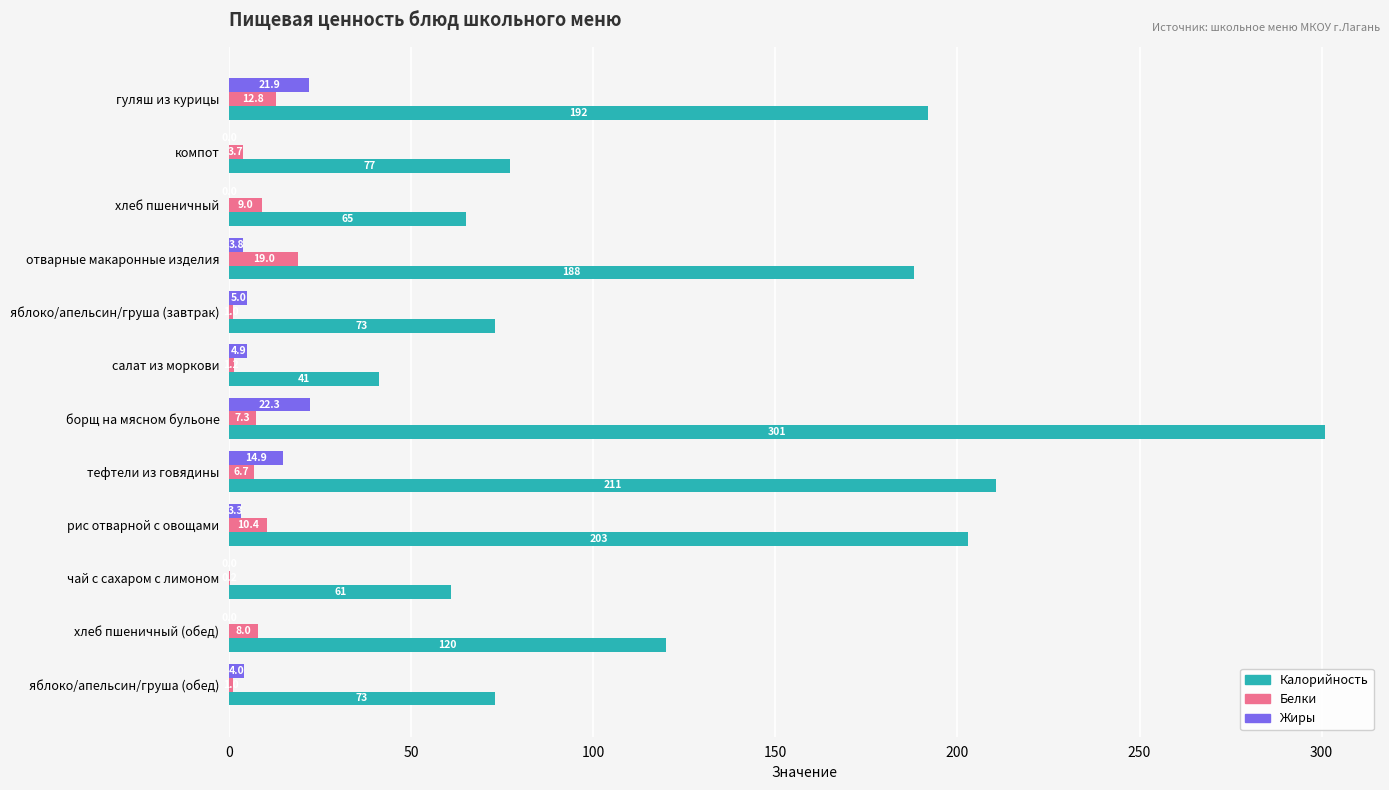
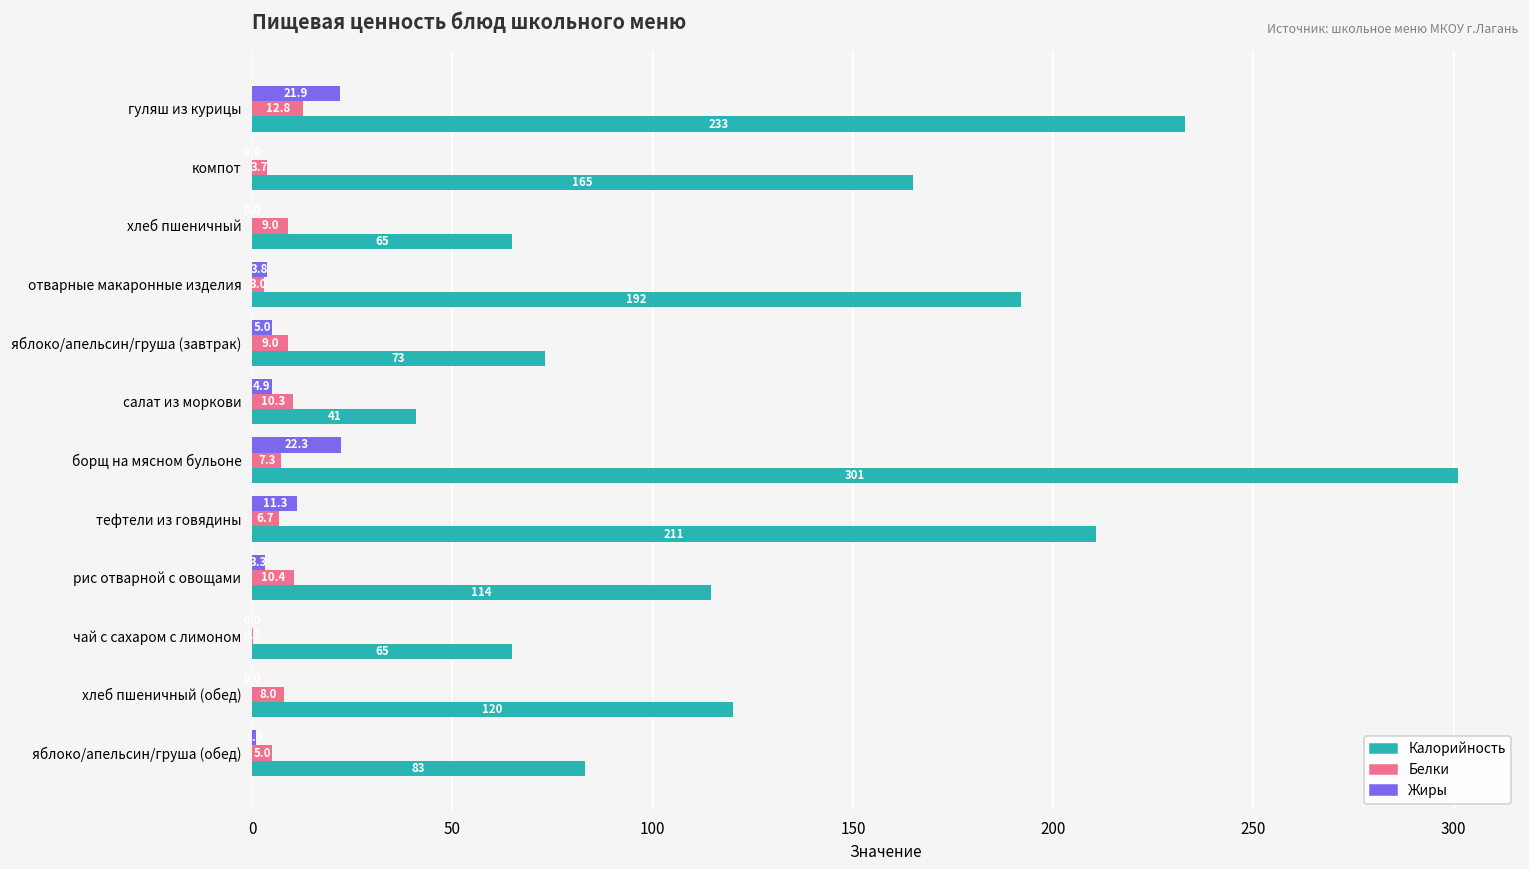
  {
    "Калорийность": {
-     "гуляш из курицы": 192,
-     "компот": 77,
+     "гуляш из курицы": 233,
+     "компот": 165,
      "хлеб пшеничный": 65,
-     "отварные макаронные изделия": 188,
+     "отварные макаронные изделия": 192,
      "яблоко/апельсин/груша (завтрак)": 73,
      "салат из моркови": 41,
      "борщ на мясном бульоне": 301,
      "тефтели из говядины": 211,
-     "рис отварной с овощами": 203,
-     "чай с сахаром с лимоном": 61,
+     "рис отварной с овощами": 114,
+     "чай с сахаром с лимоном": 65,
      "хлеб пшеничный (обед)": 120,
-     "яблоко/апельсин/груша (обед)": 73
+     "яблоко/апельсин/груша (обед)": 83
    },
    "Белки": {
      "гуляш из курицы": 12.8,
      "компот": 3.7,
      "хлеб пшеничный": 9.0,
-     "отварные макаронные изделия": 19.0,
-     "яблоко/апельсин/груша (завтрак)": 1,
-     "салат из моркови": 1,
+     "отварные макаронные изделия": 3.0,
+     "яблоко/апельсин/груша (завтрак)": 9,
+     "салат из моркови": 10,
      "борщ на мясном бульоне": 7.3,
      "тефтели из говядины": 6.7,
      "рис отварной с овощами": 10.4,
      "хлеб пшеничный (обед)": 8.0,
-     "яблоко/апельсин/груша (обед)": 1
+     "яблоко/апельсин/груша (обед)": 5
    },
    "Жиры": {
      "гуляш из курицы": 21.9,
      "отварные макаронные изделия": 3.8,
      "яблоко/апельсин/груша (завтрак)": 5.0,
      "салат из моркови": 4.9,
      "борщ на мясном бульоне": 22.3,
-     "тефтели из говядины": 14.9,
+     "тефтели из говядины": 11.3,
      "рис отварной с овощами": 3.3,
-     "яблоко/апельсин/груша (обед)": 4
+     "яблоко/апельсин/груша (обед)": 1
    }
  }
